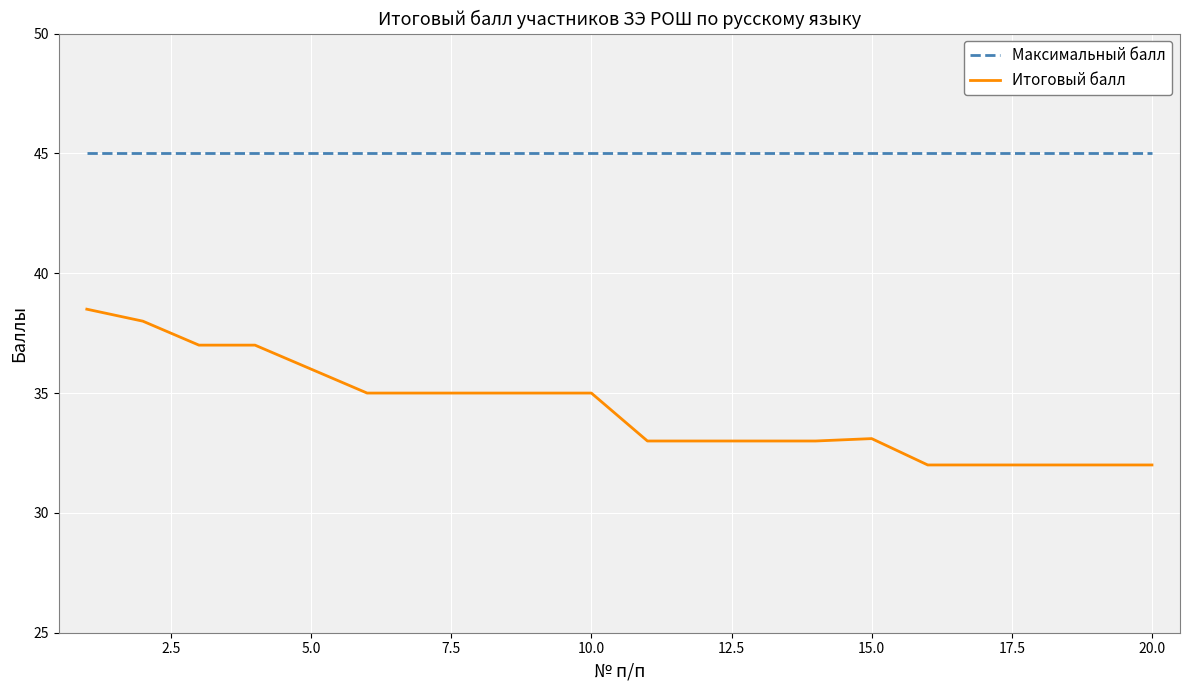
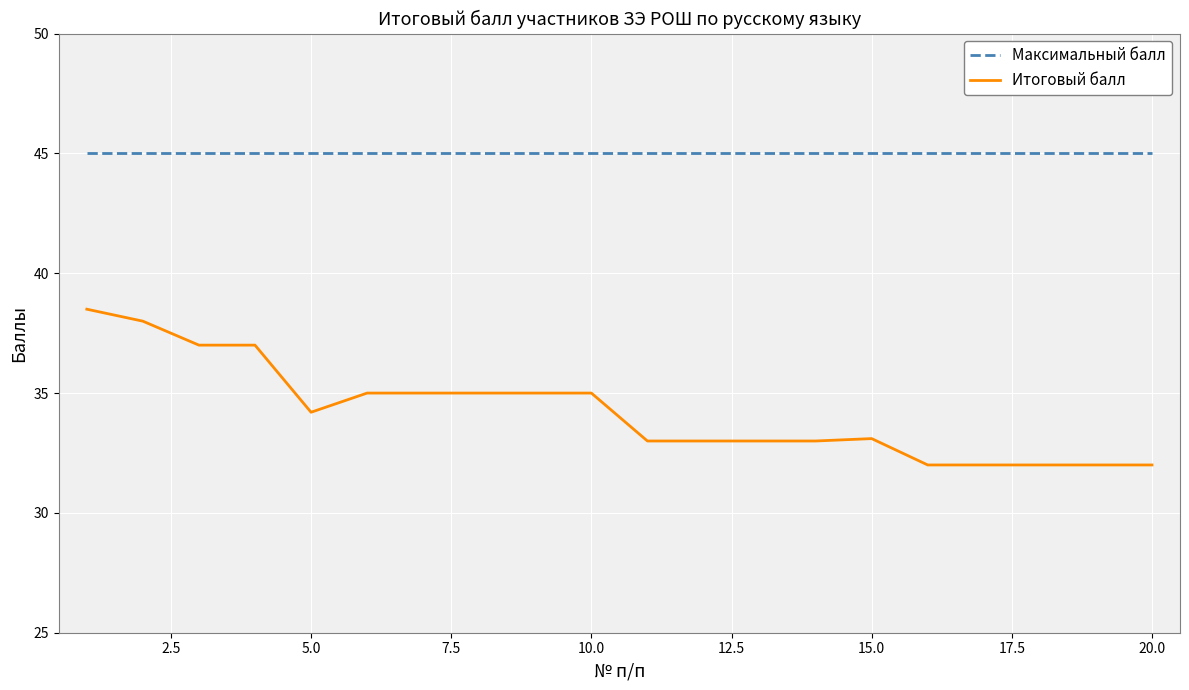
  {
    "Максимальный балл": {
      "5.0": 45.0,
      "10.0": 45.0,
      "15.0": 45.0,
      "20.0": 45.0
    },
    "Итоговый балл": {
-     "5.0": 36.0,
+     "5.0": 34.2,
      "10.0": 35.0,
      "15.0": 33.1,
      "20.0": 32.0
    }
  }
